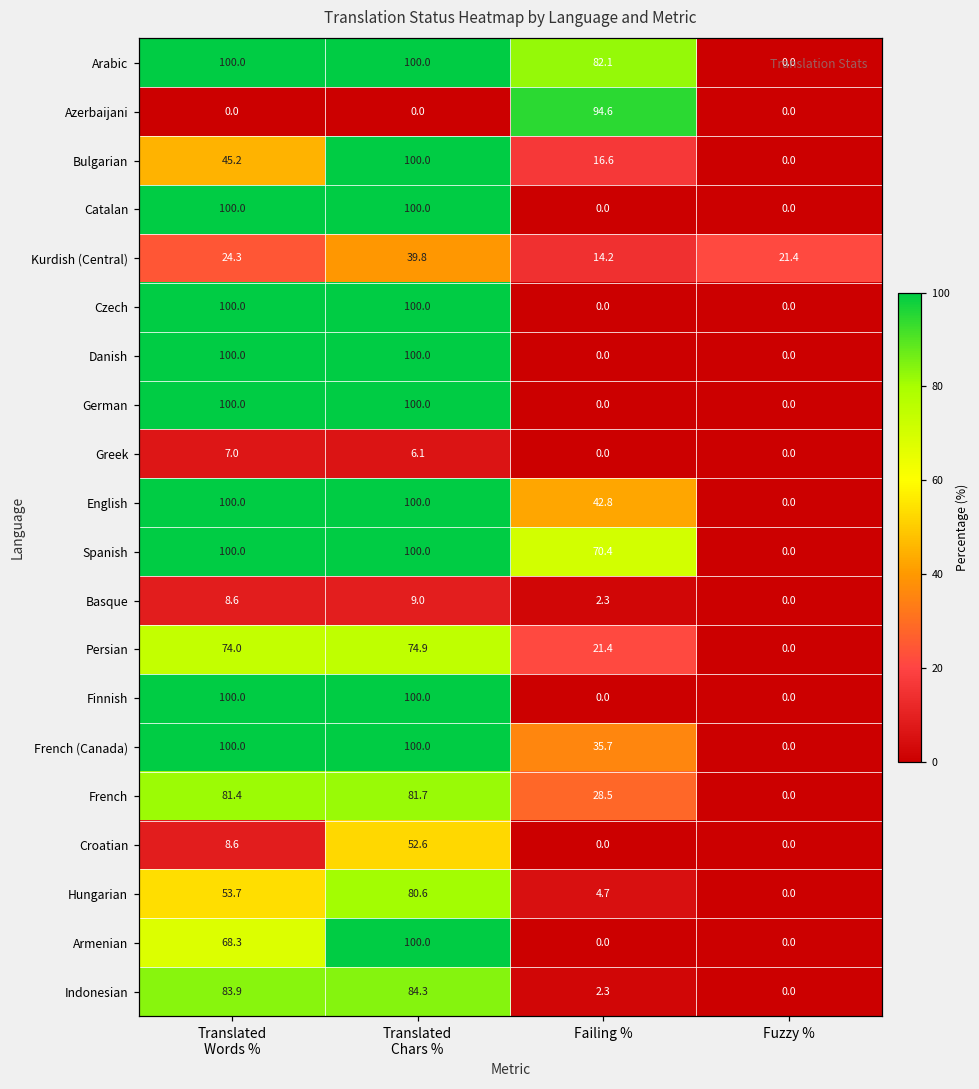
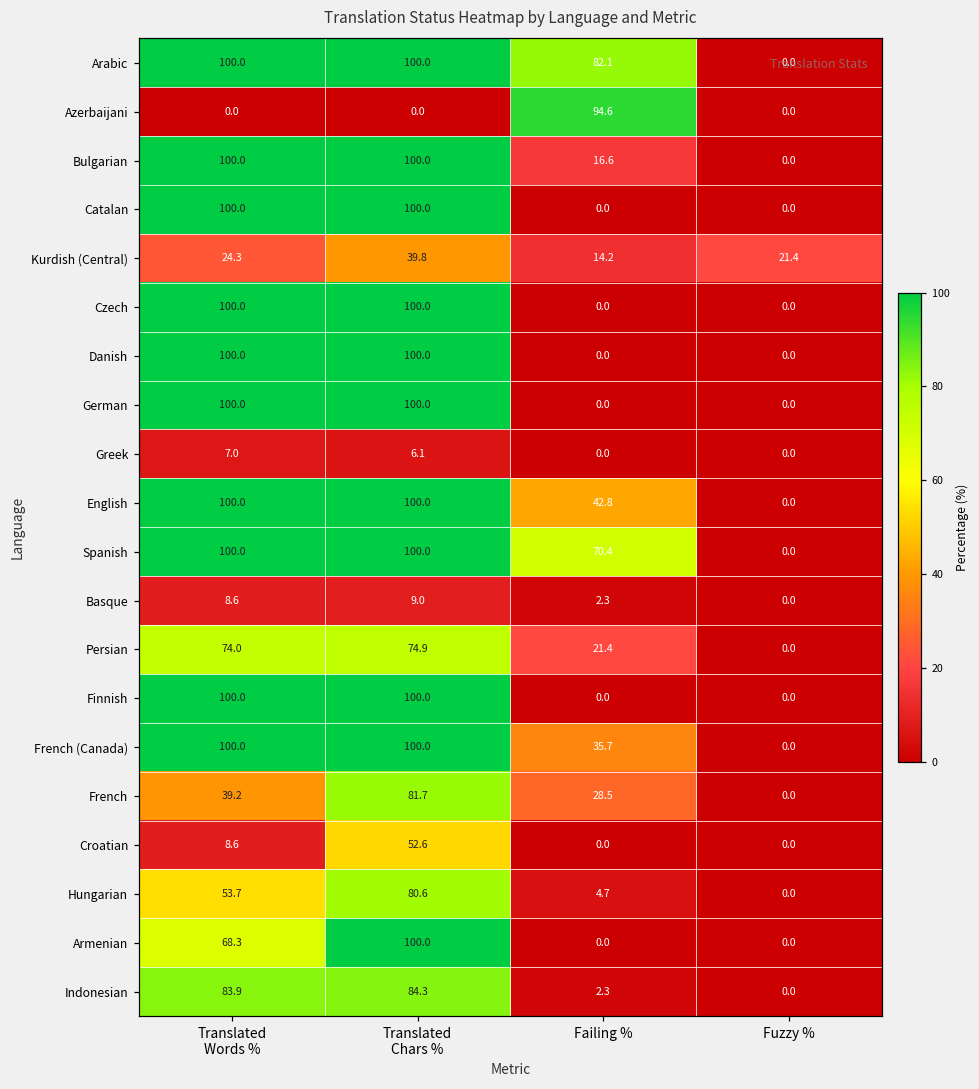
  {
    "Arabic": {
      "Translated Words %": 100.0,
      "Translated Chars %": 100.0,
      "Failing %": 82.1
    },
    "Azerbaijani": {
      "Translated Words %": 0.0,
      "Translated Chars %": 0.0,
      "Failing %": 94.6,
      "Fuzzy %": 0.0
    },
    "Bulgarian": {
-     "Translated Words %": 45.2,
+     "Translated Words %": 100.0,
      "Translated Chars %": 100.0,
      "Failing %": 16.6,
      "Fuzzy %": 0.0
    },
    "Catalan": {
      "Translated Words %": 100.0,
      "Translated Chars %": 100.0,
      "Failing %": 0.0,
      "Fuzzy %": 0.0
    },
    "Kurdish (Central)": {
      "Translated Words %": 24.3,
      "Translated Chars %": 39.8,
      "Failing %": 14.2,
      "Fuzzy %": 21.4
    },
    "Czech": {
      "Translated Words %": 100.0,
      "Translated Chars %": 100.0,
      "Failing %": 0.0,
      "Fuzzy %": 0.0
    },
    "Danish": {
      "Translated Words %": 100.0,
      "Translated Chars %": 100.0,
      "Failing %": 0.0,
      "Fuzzy %": 0.0
    },
    "German": {
      "Translated Words %": 100.0,
      "Translated Chars %": 100.0,
      "Failing %": 0.0,
      "Fuzzy %": 0.0
    },
    "Greek": {
      "Translated Words %": 7.0,
      "Translated Chars %": 6.1,
      "Failing %": 0.0,
      "Fuzzy %": 0.0
    },
    "English": {
      "Translated Words %": 100.0,
      "Translated Chars %": 100.0,
      "Failing %": 42.8,
      "Fuzzy %": 0.0
    },
    "Spanish": {
      "Translated Words %": 100.0,
      "Translated Chars %": 100.0,
      "Failing %": 70.4,
      "Fuzzy %": 0.0
    },
    "Basque": {
      "Translated Words %": 8.6,
      "Translated Chars %": 9.0,
      "Failing %": 2.3,
      "Fuzzy %": 0.0
    },
    "Persian": {
      "Translated Words %": 74.0,
      "Translated Chars %": 74.9,
      "Failing %": 21.4,
      "Fuzzy %": 0.0
    },
    "Finnish": {
      "Translated Words %": 100.0,
      "Translated Chars %": 100.0,
      "Failing %": 0.0,
      "Fuzzy %": 0.0
    },
    "French (Canada)": {
      "Translated Words %": 100.0,
      "Translated Chars %": 100.0,
      "Failing %": 35.7,
      "Fuzzy %": 0.0
    },
    "French": {
-     "Translated Words %": 81.4,
+     "Translated Words %": 39.2,
      "Translated Chars %": 81.7,
      "Failing %": 28.5,
      "Fuzzy %": 0.0
    },
    "Croatian": {
      "Translated Words %": 8.6,
      "Translated Chars %": 52.6,
      "Failing %": 0.0,
      "Fuzzy %": 0.0
    },
    "Hungarian": {
      "Translated Words %": 53.7,
      "Translated Chars %": 80.6,
      "Failing %": 4.7,
      "Fuzzy %": 0.0
    },
    "Armenian": {
      "Translated Words %": 68.3,
      "Translated Chars %": 100.0,
      "Failing %": 0.0,
      "Fuzzy %": 0.0
    },
    "Indonesian": {
      "Translated Words %": 83.9,
      "Translated Chars %": 84.3,
      "Failing %": 2.3,
      "Fuzzy %": 0.0
    }
  }
